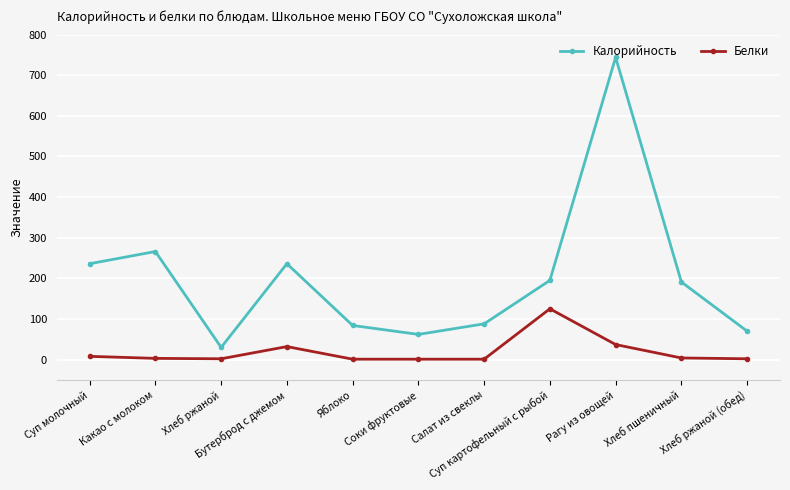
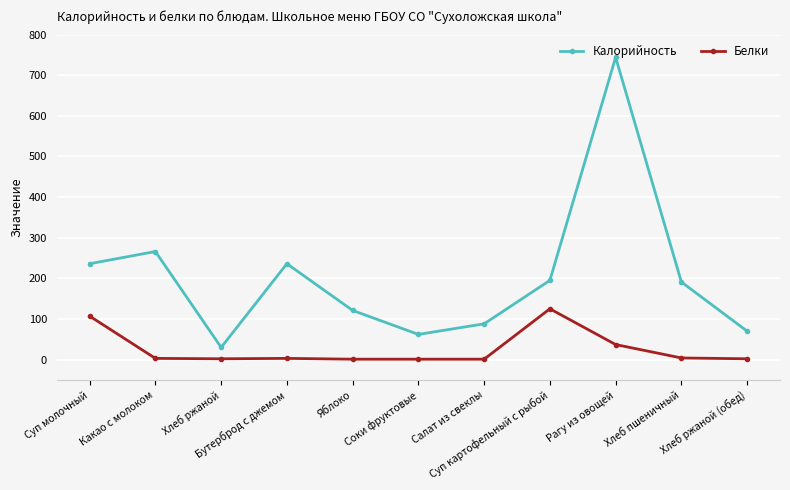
  {
    "Калорийность": {
      "Суп молочный": 240,
      "Какао с молоком": 270,
      "Хлеб ржаной": 30,
      "Бутерброд с джемом": 240,
-     "Яблоко": 80,
+     "Яблоко": 120,
      "Соки фруктовые": 60,
      "Салат из свеклы": 90,
      "Суп картофельный с рыбой": 200,
      "Рагу из овощей": 740,
      "Хлеб пшеничный": 190,
      "Хлеб ржаной (обед)": 70
    },
    "Белки": {
-     "Суп молочный": 10,
+     "Суп молочный": 110,
      "Какао с молоком": 0,
      "Хлеб ржаной": 0,
-     "Бутерброд с джемом": 30,
+     "Бутерброд с джемом": 0,
      "Яблоко": 0,
      "Соки фруктовые": 0,
      "Салат из свеклы": 0,
      "Суп картофельный с рыбой": 130,
      "Рагу из овощей": 40,
      "Хлеб пшеничный": 0,
      "Хлеб ржаной (обед)": 0
    }
  }
